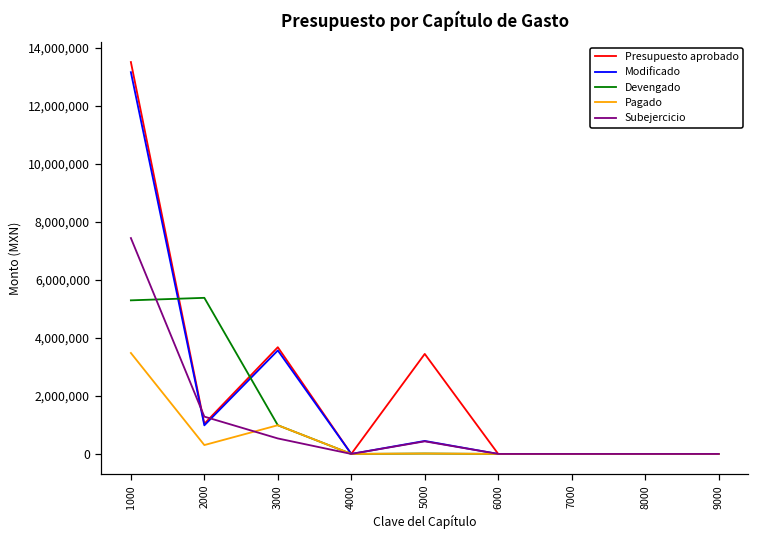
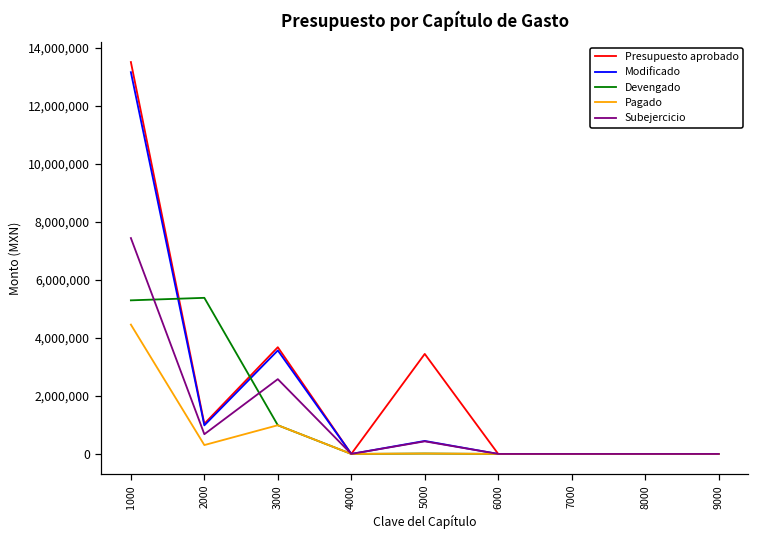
  {
    "Presupuesto aprobado": {
      "1000": "13,500,000",
      "3000": "3,700,000",
      "5000": "3,400,000"
    },
    "Modificado": {
      "1000": "13,200,000",
      "3000": "3,600,000"
    },
    "Devengado": {
      "1000": "5,300,000",
      "2000": "5,400,000"
    },
    "Pagado": {
-     "1000": "3,500,000",
+     "1000": "4,500,000",
      "2000": "300,000"
    },
    "Subejercicio": {
      "1000": "7,400,000",
-     "2000": "1,300,000",
-     "3000": "500,000"
+     "2000": "700,000",
+     "3000": "2,600,000"
    }
  }
